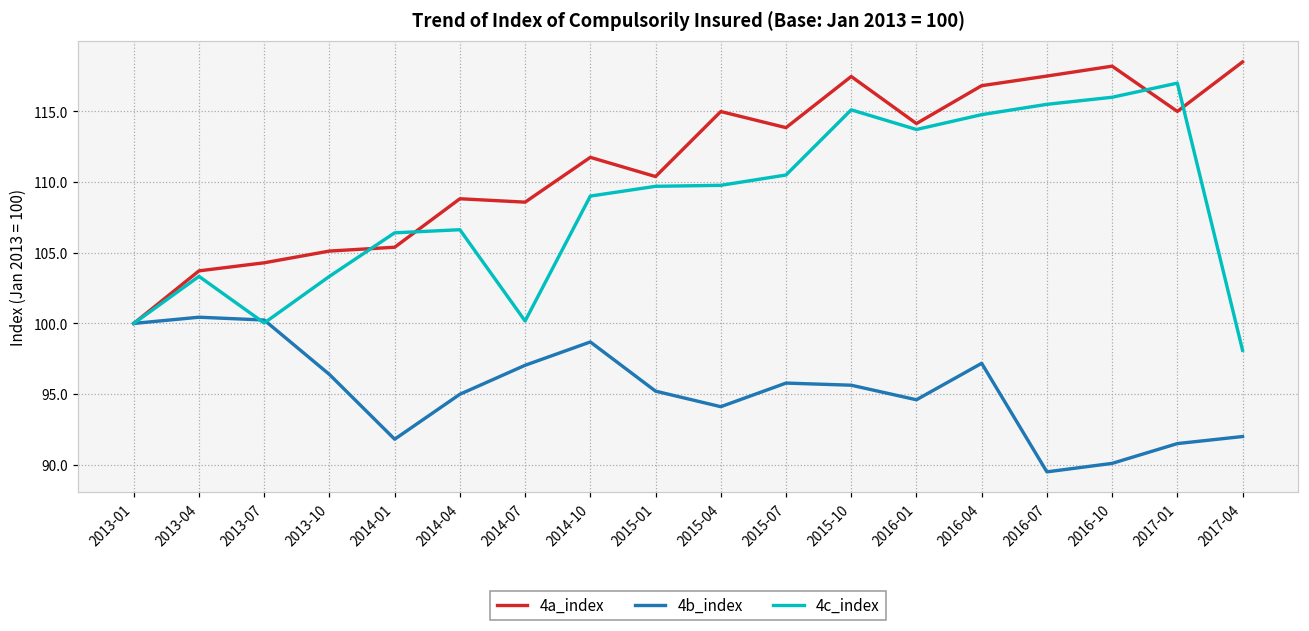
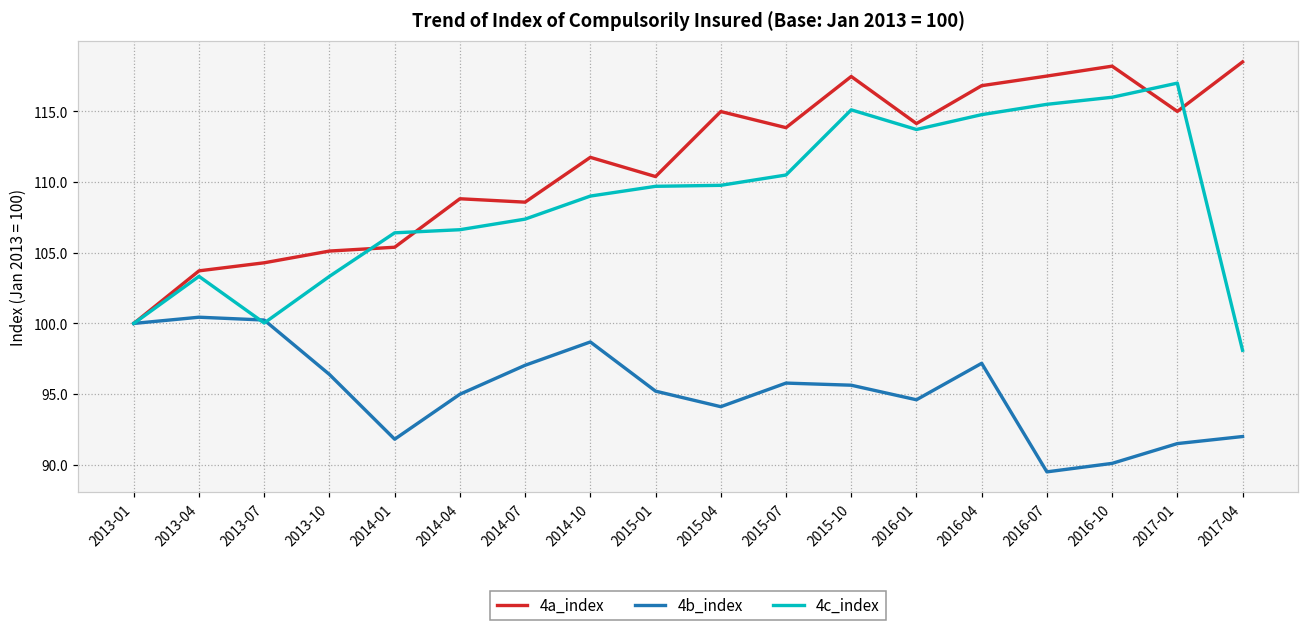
  {
    "4a_index": {
      "2013-04": 103.7,
      "2013-07": 104.3,
      "2013-10": 105.1,
      "2014-01": 105.4,
      "2014-04": 108.8,
      "2014-07": 108.6,
      "2014-10": 111.8,
      "2015-01": 110.4,
      "2015-04": 115.0,
      "2015-07": 113.9,
      "2015-10": 117.5,
      "2016-01": 114.1,
      "2016-04": 116.8,
      "2016-07": 117.5,
      "2016-10": 118.2,
      "2017-01": 115.0,
      "2017-04": 118.5
    },
    "4b_index": {
      "2013-04": 100.4,
      "2013-07": 100.2,
      "2013-10": 96.4,
      "2014-01": 91.8,
      "2014-04": 95.0,
      "2014-07": 97.0,
      "2014-10": 98.7,
      "2015-01": 95.2,
      "2015-04": 94.1,
      "2015-07": 95.8,
      "2015-10": 95.6,
      "2016-01": 94.6,
      "2016-04": 97.2,
      "2016-07": 89.5,
      "2016-10": 90.1,
      "2017-01": 91.5,
      "2017-04": 92.0
    },
    "4c_index": {
      "2013-04": 103.3,
      "2013-07": 100.0,
      "2013-10": 103.3,
      "2014-01": 106.4,
      "2014-04": 106.6,
-     "2014-07": 100.2,
+     "2014-07": 107.4,
      "2014-10": 109.0,
      "2015-01": 109.7,
      "2015-04": 109.8,
      "2015-07": 110.5,
      "2015-10": 115.1,
      "2016-01": 113.7,
      "2016-04": 114.8,
      "2016-07": 115.5,
      "2016-10": 116.0,
      "2017-01": 117.0,
      "2017-04": 98.1
    }
  }
